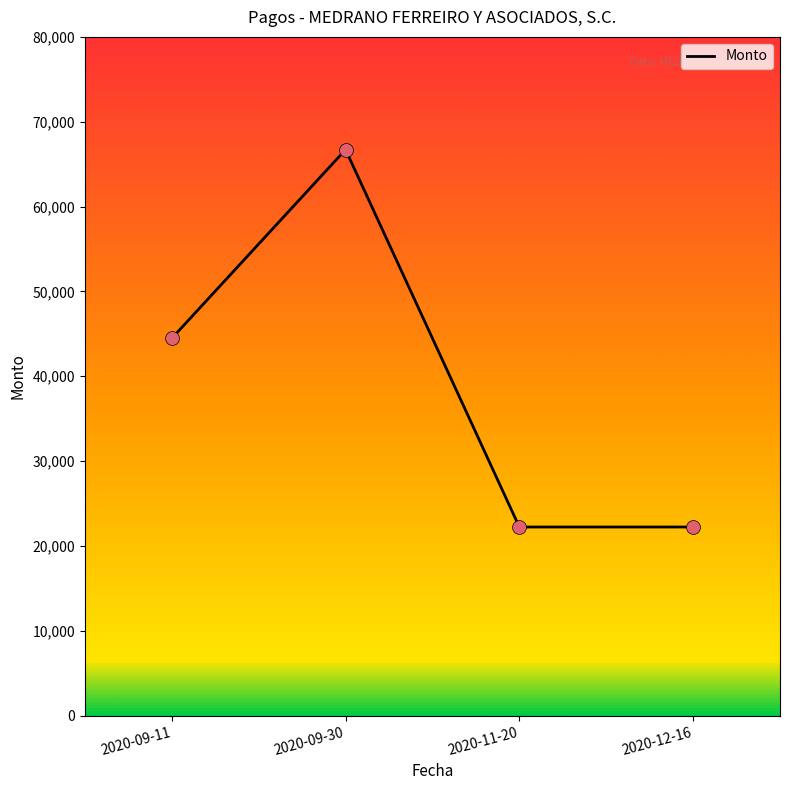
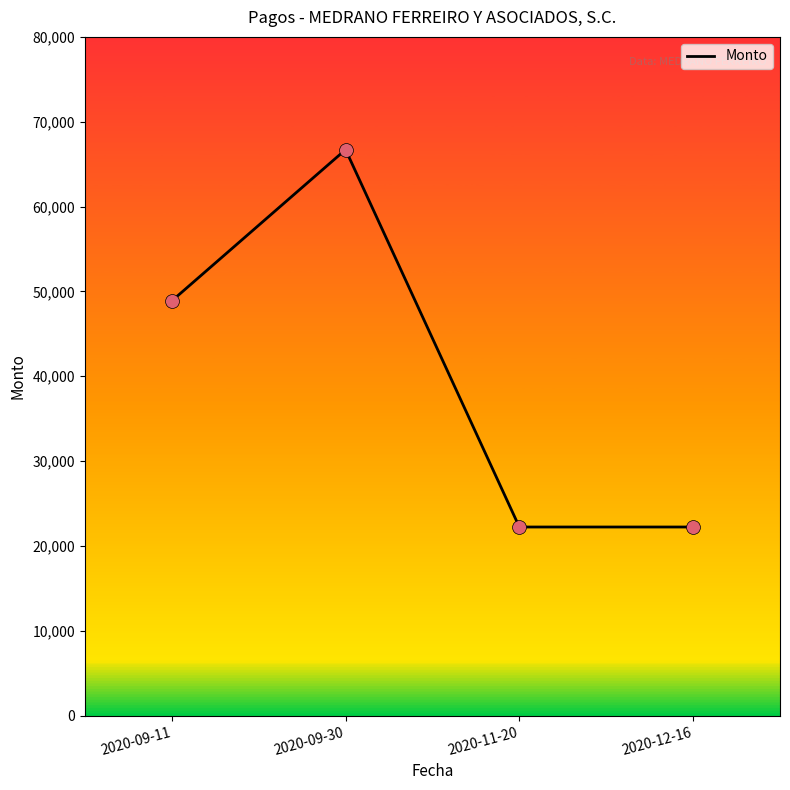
  {
-   "2020-09-11": "44,000",
+   "2020-09-11": "49,000",
    "2020-09-30": "67,000",
    "2020-11-20": "22,000",
    "2020-12-16": "22,000"
  }
